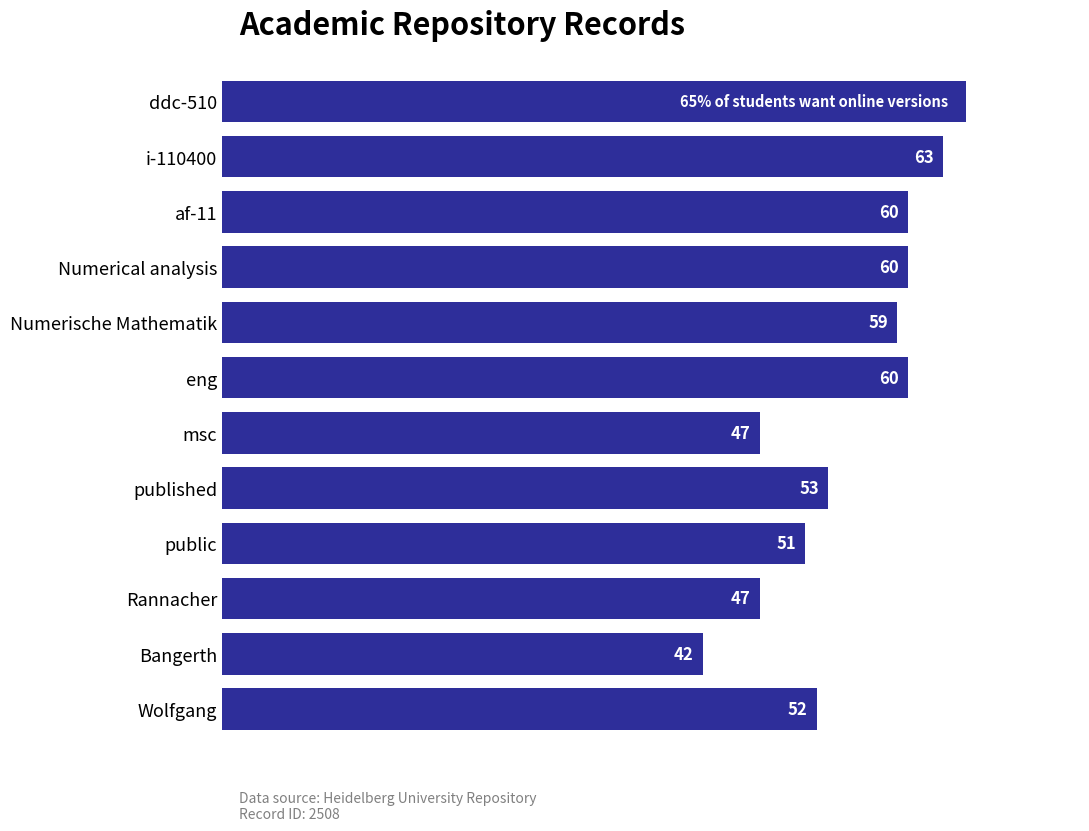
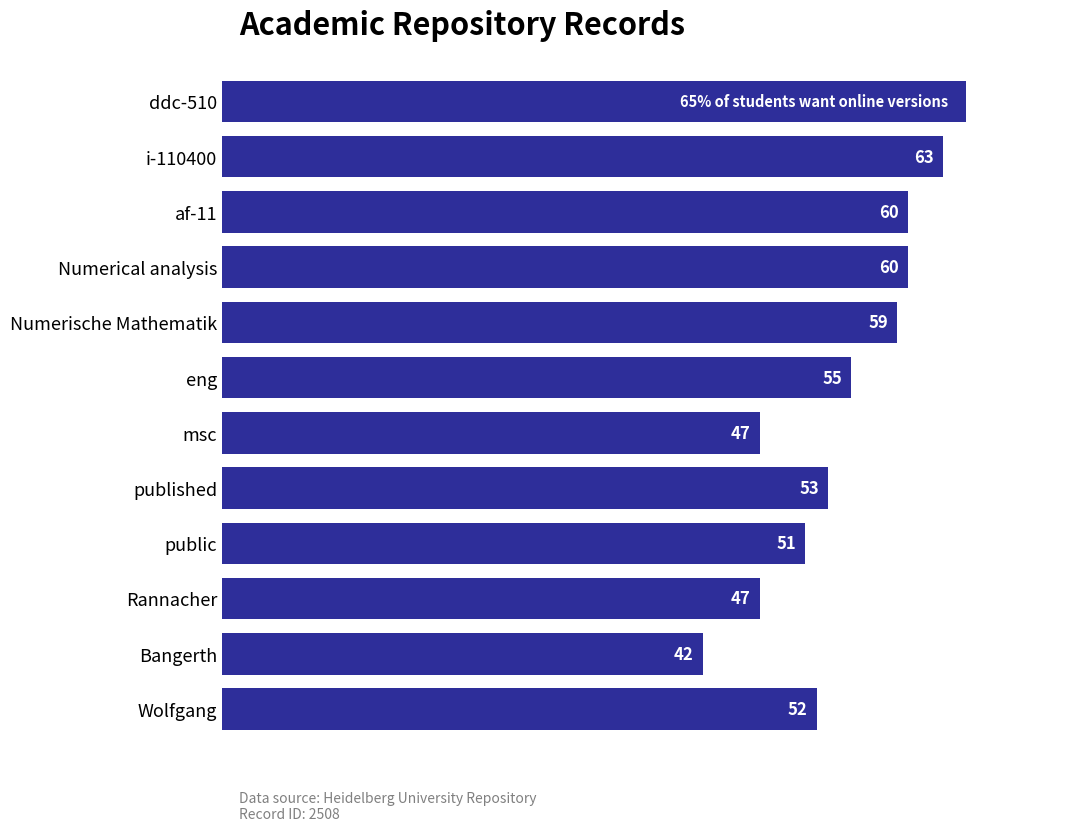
  {
    "ddc-510": "65%",
    "i-110400": "63",
    "af-11": "60",
    "Numerical analysis": "60",
    "Numerische Mathematik": "59",
-   "eng": "60",
+   "eng": "55",
    "msc": "47",
    "published": "53",
    "public": "51",
    "Rannacher": "47",
    "Bangerth": "42",
    "Wolfgang": "52"
  }
